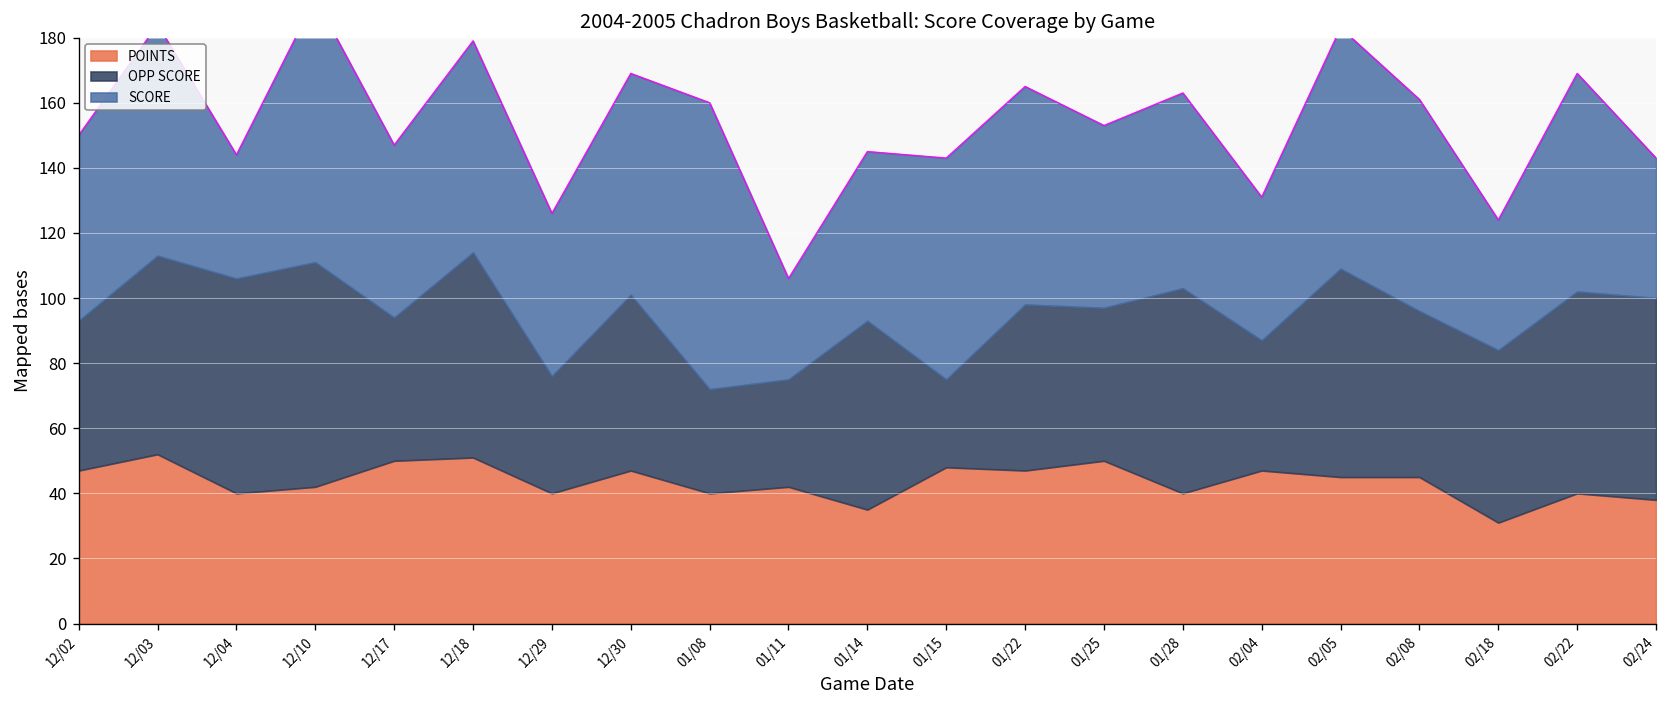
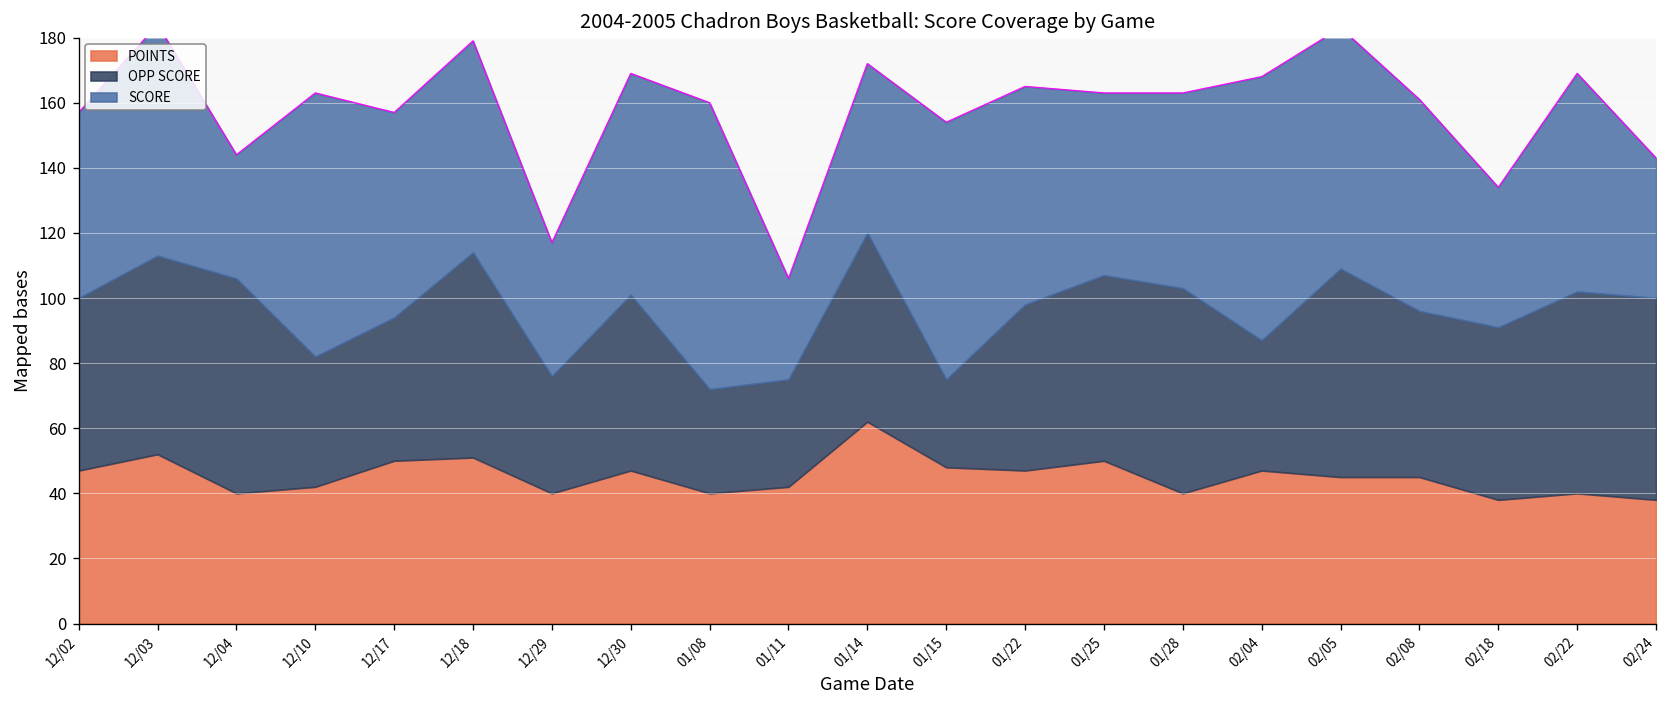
  {
    "POINTS": {
      "12/02": 47,
      "12/03": 52,
      "12/04": 40,
      "12/10": 42,
      "12/17": 50,
      "12/18": 51,
      "12/29": 40,
      "12/30": 47,
      "01/08": 40,
      "01/11": 42,
-     "01/14": 35,
+     "01/14": 62,
      "01/15": 48,
      "01/22": 47,
      "01/25": 50,
      "01/28": 40,
      "02/04": 47,
      "02/05": 45,
      "02/08": 45,
-     "02/18": 31,
+     "02/18": 38,
      "02/22": 40,
      "02/24": 38
    },
    "OPP SCORE": {
-     "12/02": 46,
+     "12/02": 53,
      "12/03": 61,
      "12/04": 66,
-     "12/10": 69,
+     "12/10": 40,
      "12/17": 44,
      "12/18": 63,
      "12/29": 36,
      "12/30": 54,
      "01/08": 32,
      "01/11": 33,
      "01/14": 58,
      "01/15": 27,
      "01/22": 51,
-     "01/25": 47,
+     "01/25": 57,
      "01/28": 63,
      "02/04": 40,
      "02/05": 64,
      "02/08": 51,
      "02/18": 53,
      "02/22": 62,
      "02/24": 62
    },
    "SCORE": {
      "12/02": 57,
      "12/04": 38,
-     "12/17": 53,
+     "12/17": 63,
      "12/18": 65,
-     "12/29": 50,
+     "12/29": 41,
      "12/30": 68,
      "01/08": 88,
      "01/11": 31,
      "01/14": 52,
-     "01/15": 68,
+     "01/15": 79,
      "01/22": 67,
      "01/25": 56,
      "01/28": 60,
-     "02/04": 44,
+     "02/04": 81,
      "02/08": 65,
-     "02/18": 40,
+     "02/18": 43,
      "02/22": 67,
      "02/24": 43
    }
  }
